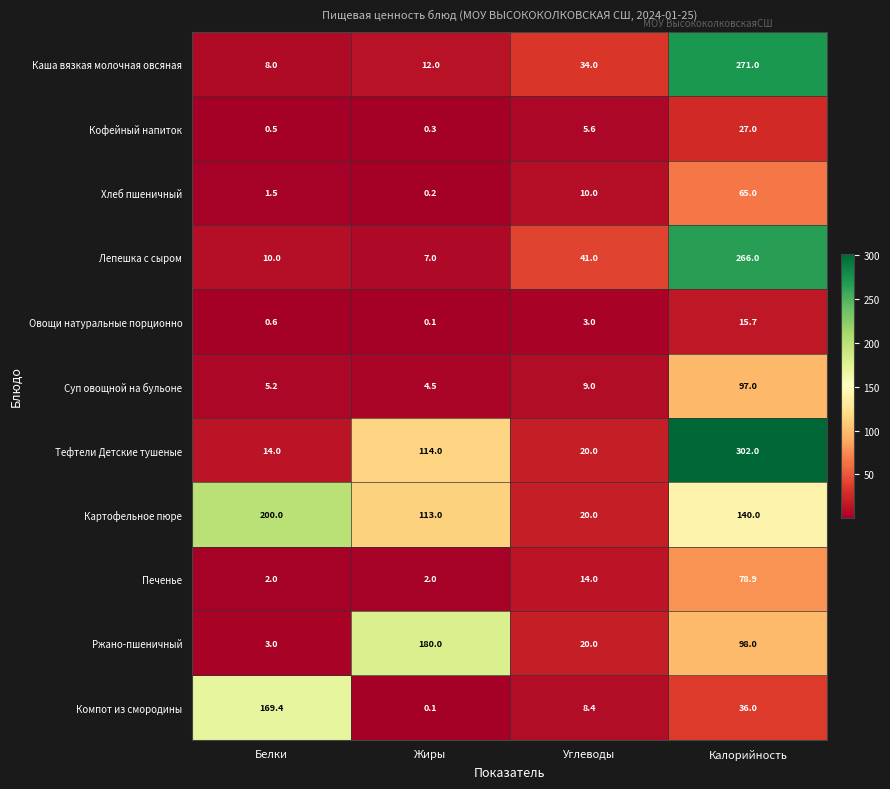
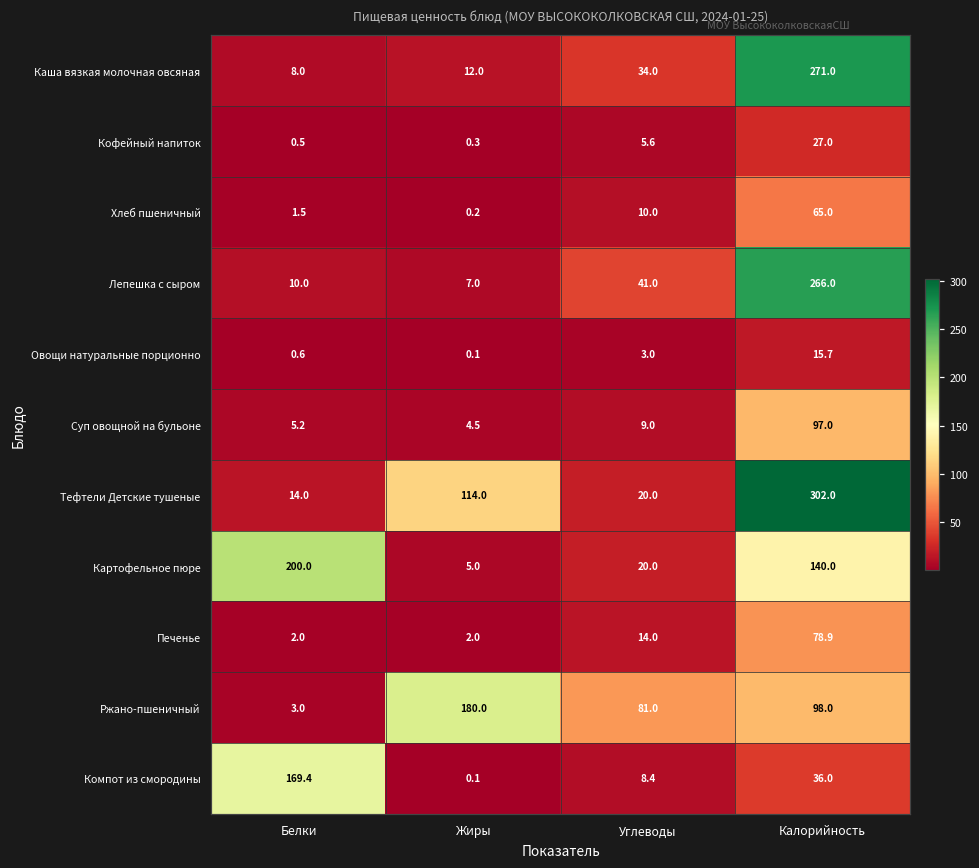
  {
    "Каша вязкая молочная овсяная": {
      "Белки": 8.0,
      "Жиры": 12.0,
      "Углеводы": 34.0,
      "Калорийность": 271.0
    },
    "Кофейный напиток": {
      "Белки": 0.5,
      "Жиры": 0.3,
      "Углеводы": 5.6,
      "Калорийность": 27.0
    },
    "Хлеб пшеничный": {
      "Белки": 1.5,
      "Жиры": 0.2,
      "Углеводы": 10.0,
      "Калорийность": 65.0
    },
    "Лепешка с сыром": {
      "Белки": 10.0,
      "Жиры": 7.0,
      "Углеводы": 41.0,
      "Калорийность": 266.0
    },
    "Овощи натуральные порционно": {
      "Белки": 0.6,
      "Жиры": 0.1,
      "Углеводы": 3.0,
      "Калорийность": 15.7
    },
    "Суп овощной на бульоне": {
      "Белки": 5.2,
      "Жиры": 4.5,
      "Углеводы": 9.0,
      "Калорийность": 97.0
    },
    "Тефтели Детские тушеные": {
      "Белки": 14.0,
      "Жиры": 114.0,
      "Углеводы": 20.0,
      "Калорийность": 302.0
    },
    "Картофельное пюре": {
      "Белки": 200.0,
-     "Жиры": 113.0,
+     "Жиры": 5.0,
      "Углеводы": 20.0,
      "Калорийность": 140.0
    },
    "Печенье": {
      "Белки": 2.0,
      "Жиры": 2.0,
      "Углеводы": 14.0,
      "Калорийность": 78.9
    },
    "Ржано-пшеничный": {
      "Белки": 3.0,
      "Жиры": 180.0,
-     "Углеводы": 20.0,
+     "Углеводы": 81.0,
      "Калорийность": 98.0
    },
    "Компот из смородины": {
      "Белки": 169.4,
      "Жиры": 0.1,
      "Углеводы": 8.4,
      "Калорийность": 36.0
    }
  }
